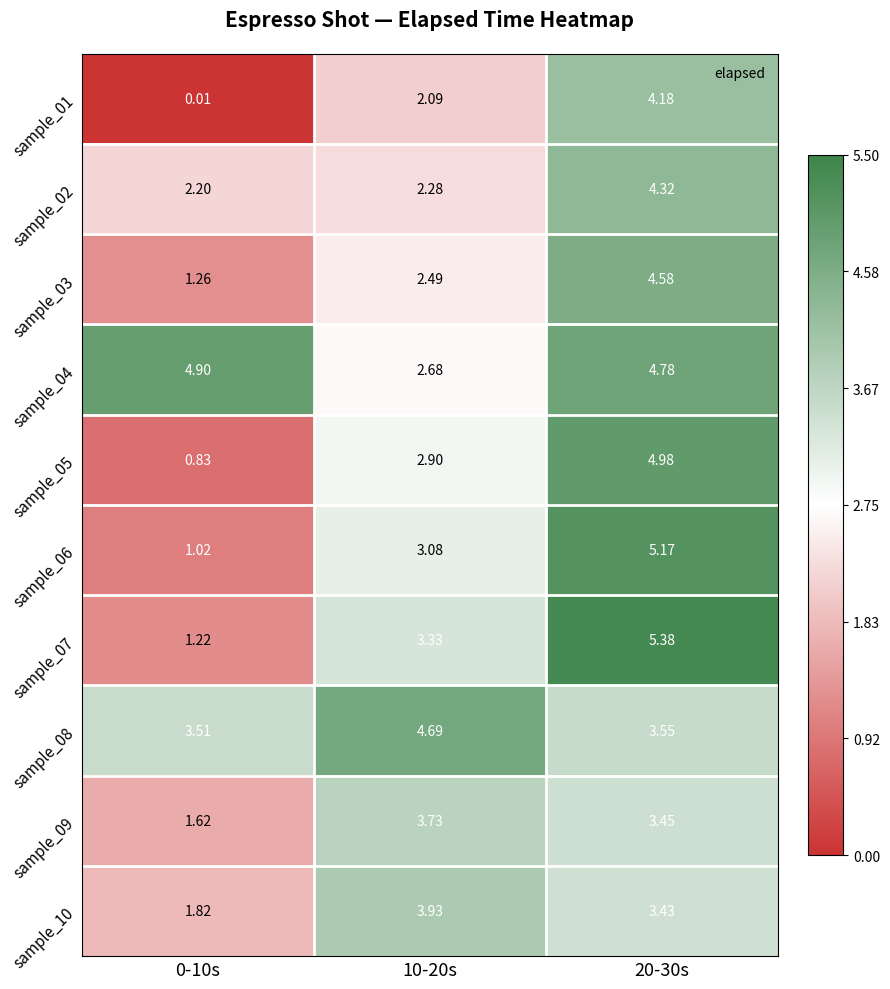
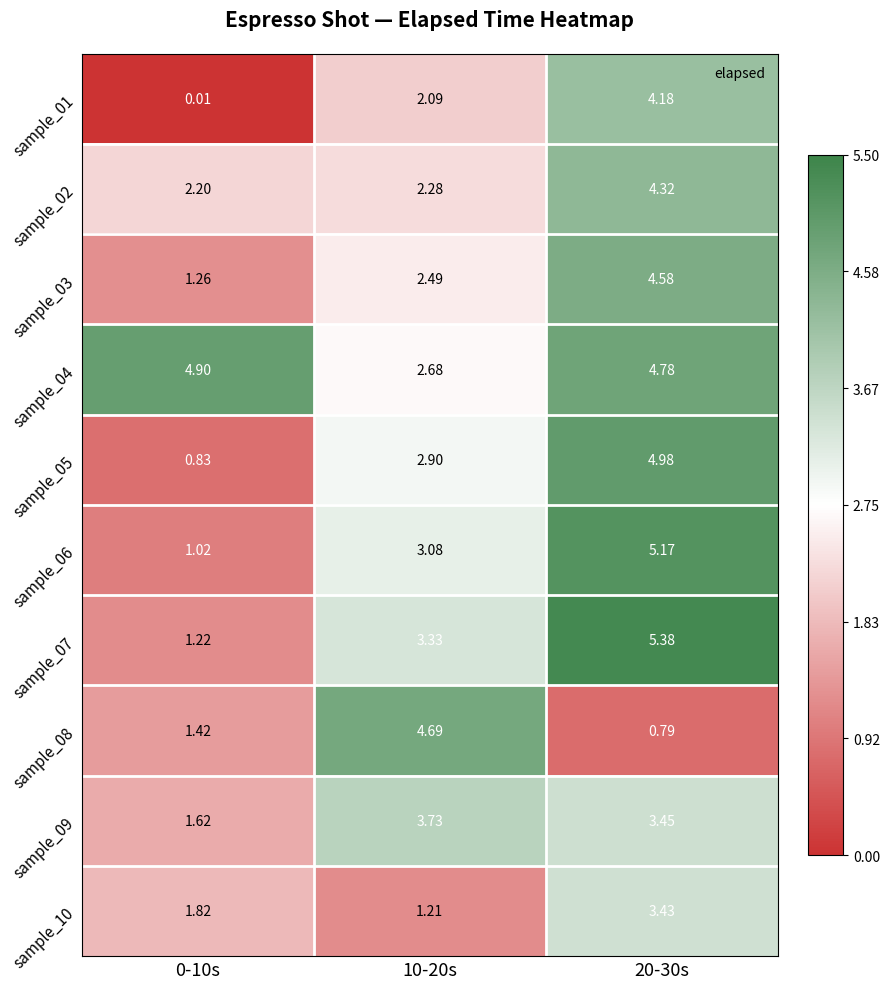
  {
    "sample_01": {
      "0-10s": 0.01,
      "10-20s": 2.09,
      "20-30s": 4.18
    },
    "sample_02": {
      "0-10s": 2.20,
      "10-20s": 2.28,
      "20-30s": 4.32
    },
    "sample_03": {
      "0-10s": 1.26,
      "10-20s": 2.49,
      "20-30s": 4.58
    },
    "sample_04": {
      "0-10s": 4.90,
      "10-20s": 2.68,
      "20-30s": 4.78
    },
    "sample_05": {
      "0-10s": 0.83,
      "10-20s": 2.90,
      "20-30s": 4.98
    },
    "sample_06": {
      "0-10s": 1.02,
      "10-20s": 3.08,
      "20-30s": 5.17
    },
    "sample_07": {
      "0-10s": 1.22,
      "20-30s": 5.38
    },
    "sample_08": {
-     "0-10s": 3.51,
+     "0-10s": 1.42,
      "10-20s": 4.69,
-     "20-30s": 3.55
+     "20-30s": 0.79
    },
    "sample_09": {
      "0-10s": 1.62,
      "10-20s": 3.73,
      "20-30s": 3.45
    },
    "sample_10": {
      "0-10s": 1.82,
-     "10-20s": 3.93,
+     "10-20s": 1.21,
      "20-30s": 3.43
    }
  }
